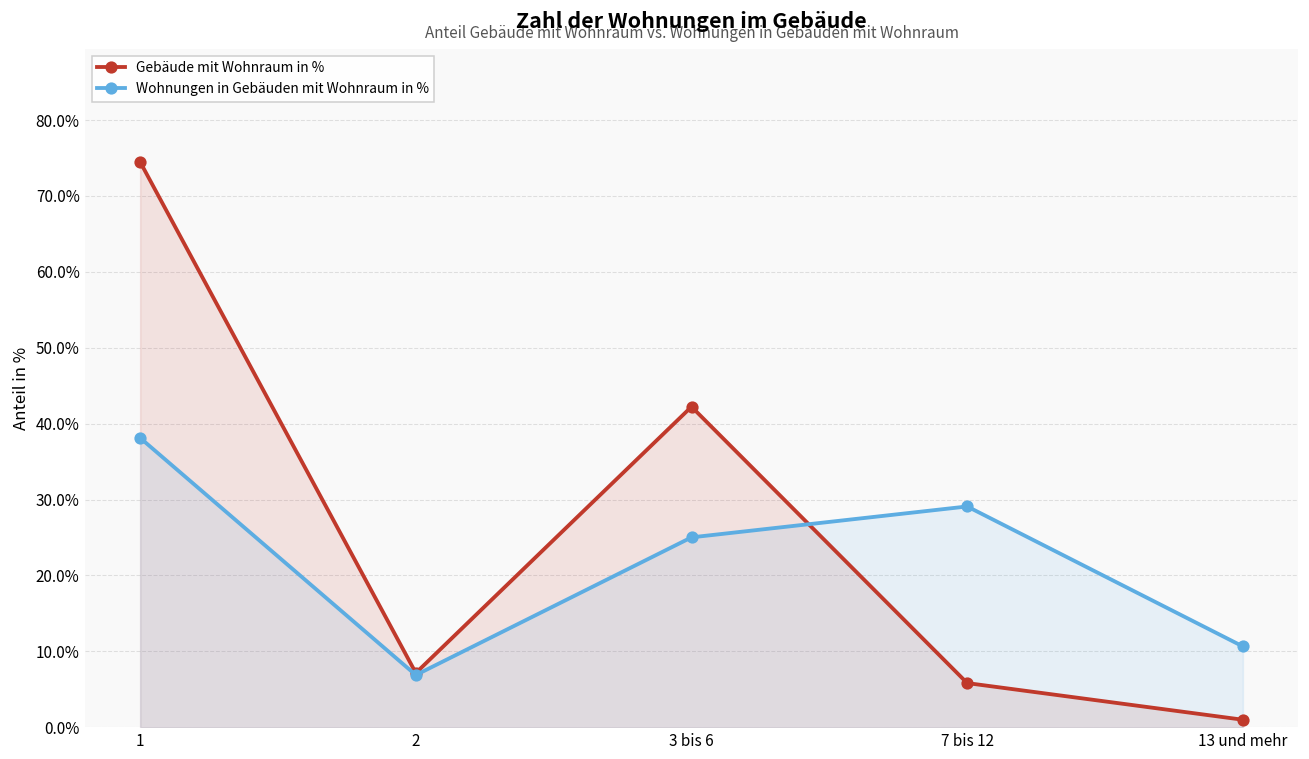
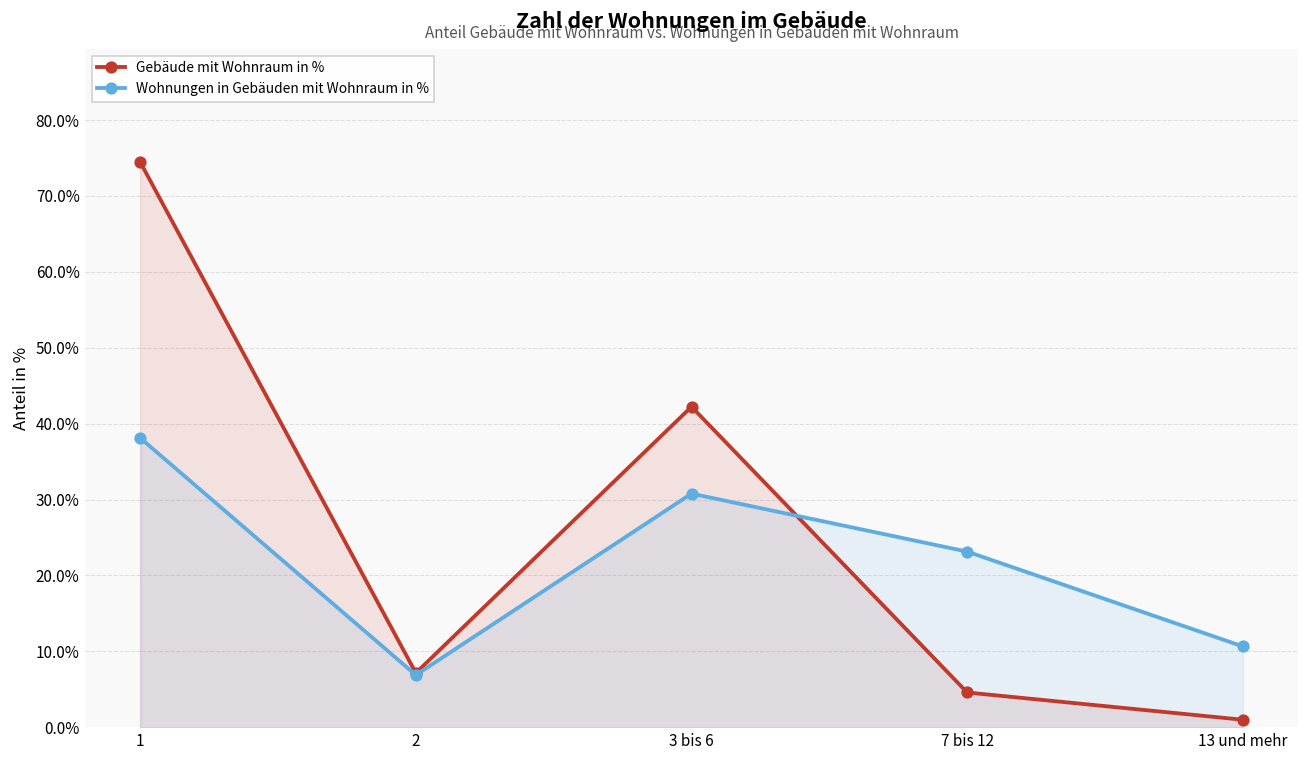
  {
    "Gebäude mit Wohnraum in %": {
      "1": "74%",
      "3 bis 6": "42%",
-     "7 bis 12": "6%",
+     "7 bis 12": "5%",
      "13 und mehr": "1%"
    },
    "Wohnungen in Gebäuden mit Wohnraum in %": {
      "1": "38%",
-     "3 bis 6": "25%",
-     "7 bis 12": "29%",
+     "3 bis 6": "31%",
+     "7 bis 12": "23%",
      "13 und mehr": "11%"
    }
  }
